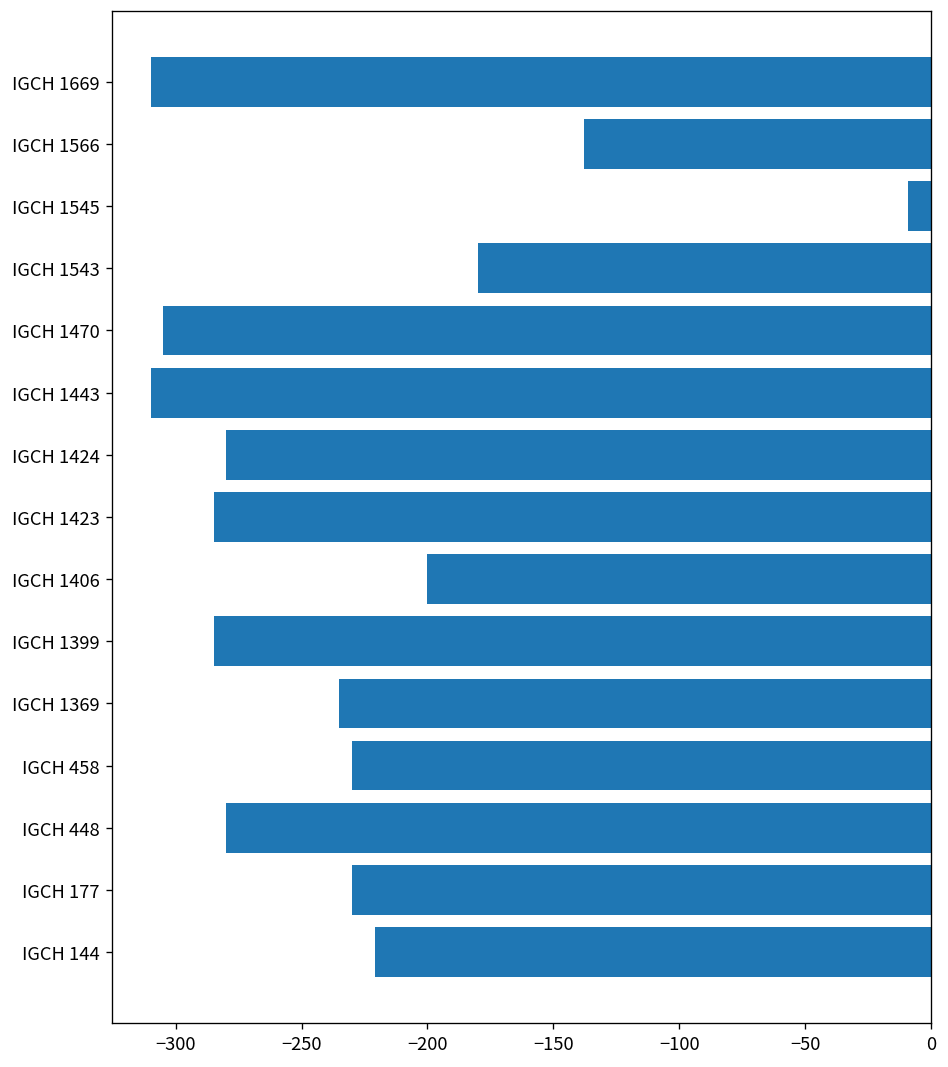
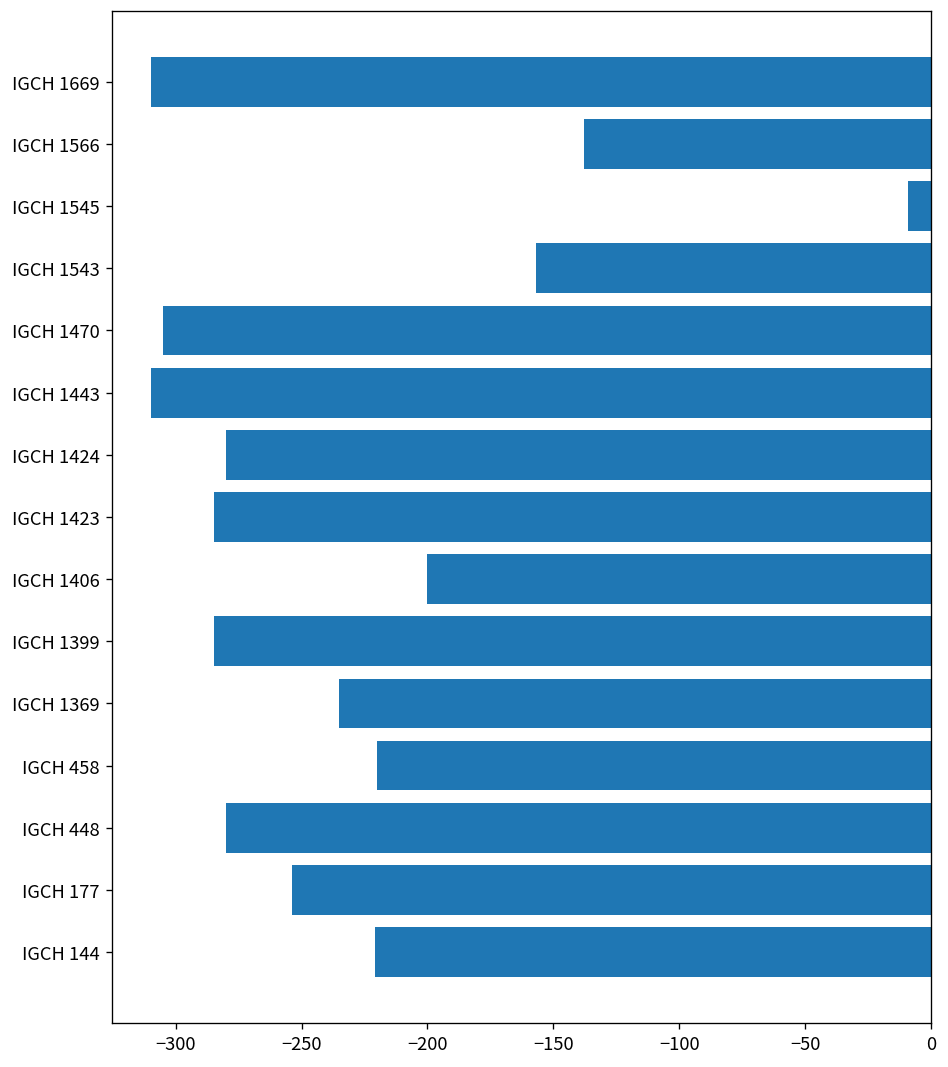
  {
    "IGCH 1669": -310,
    "IGCH 1566": -138,
    "IGCH 1545": -9,
-   "IGCH 1543": -180,
+   "IGCH 1543": -157,
    "IGCH 1470": -305,
    "IGCH 1443": -310,
    "IGCH 1424": -280,
    "IGCH 1423": -285,
    "IGCH 1406": -200,
    "IGCH 1399": -285,
    "IGCH 1369": -235,
-   "IGCH 458": -230,
+   "IGCH 458": -220,
    "IGCH 448": -280,
-   "IGCH 177": -230,
+   "IGCH 177": -254,
    "IGCH 144": -221
  }
